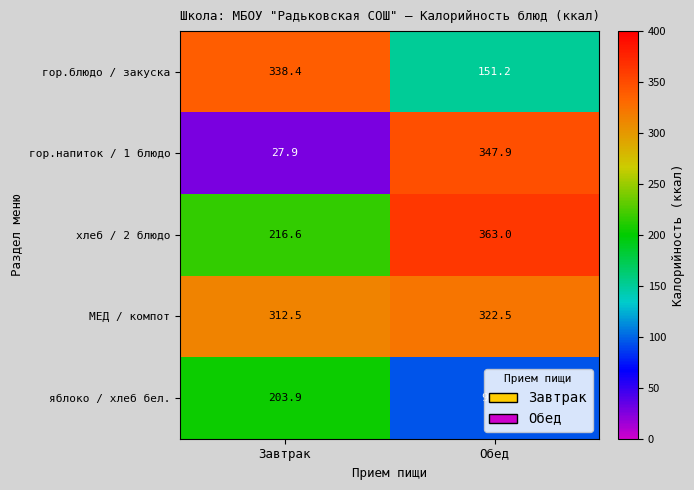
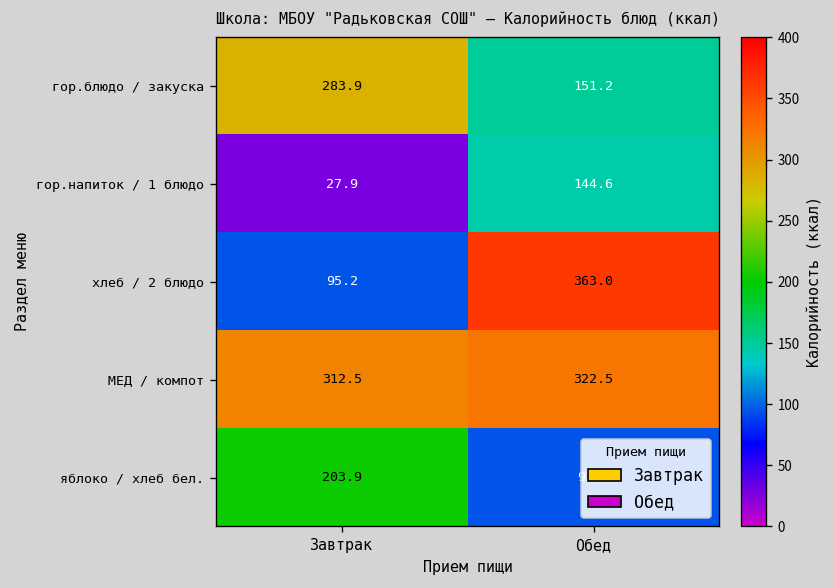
  {
    "гор.блюдо / закуска": {
-     "Завтрак": 338.4,
+     "Завтрак": 283.9,
      "Обед": 151.2
    },
    "гор.напиток / 1 блюдо": {
      "Завтрак": 27.9,
-     "Обед": 347.9
+     "Обед": 144.6
    },
    "хлеб / 2 блюдо": {
-     "Завтрак": 216.6,
+     "Завтрак": 95.2,
      "Обед": 363.0
    },
    "МЕД / компот": {
      "Завтрак": 312.5,
      "Обед": 322.5
    },
    "яблоко / хлеб бел.": {
      "Завтрак": 203.9
    }
  }
